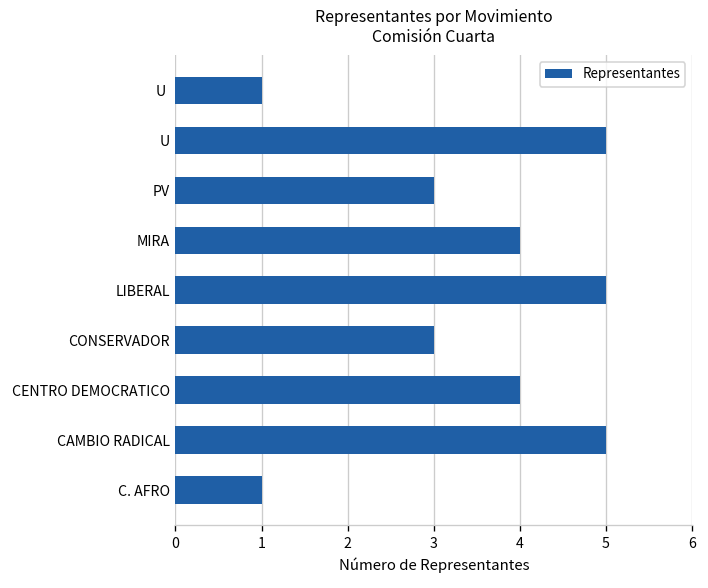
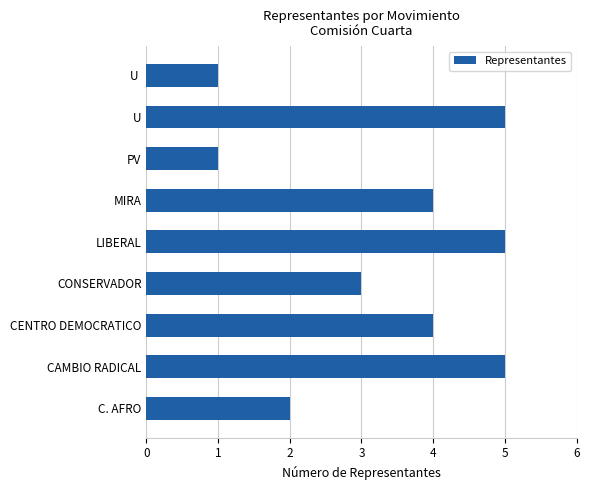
  {
-   "PV": 3,
+   "PV": 1,
    "MIRA": 4,
    "LIBERAL": 5,
    "CONSERVADOR": 3,
    "CENTRO DEMOCRATICO": 4,
    "CAMBIO RADICAL": 5,
-   "C. AFRO": 1
+   "C. AFRO": 2
  }
